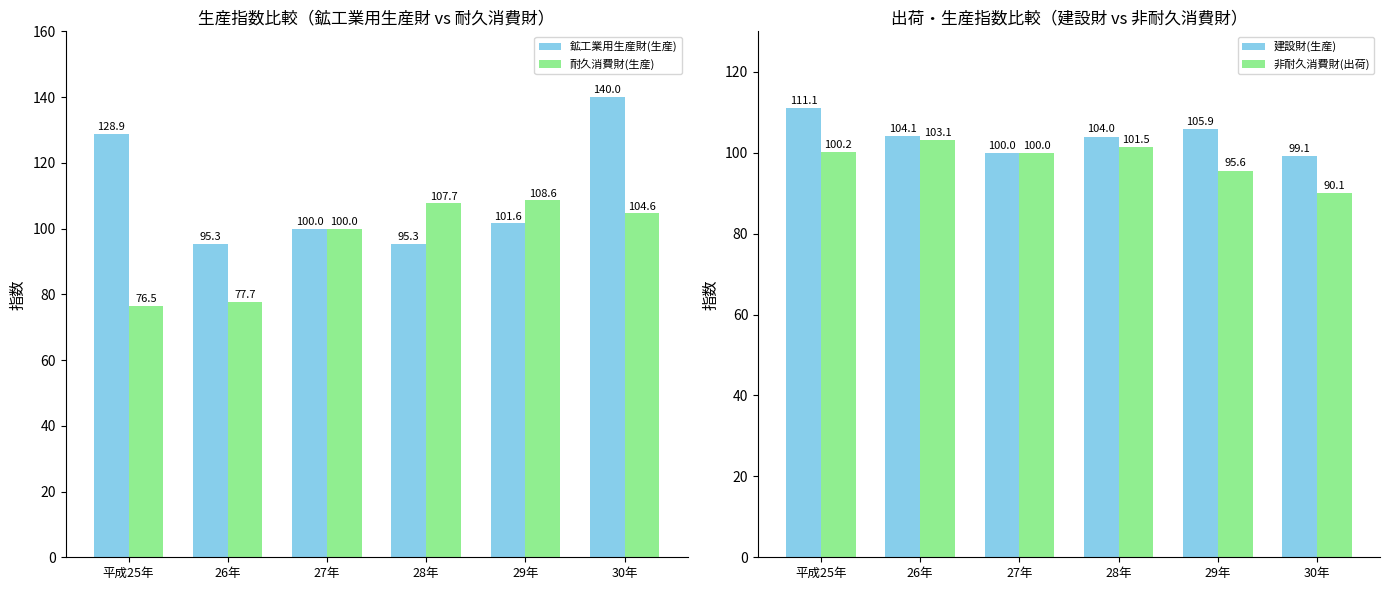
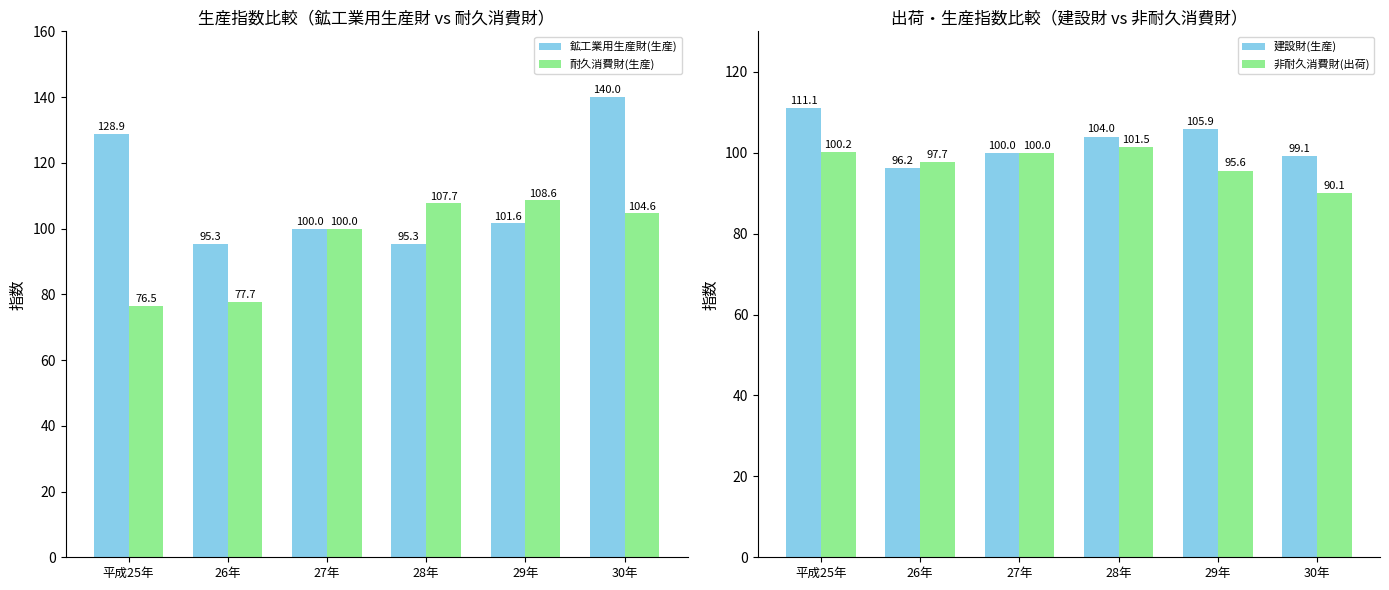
  {
    "生産指数比較（鉱工業用生産財 vs 耐久消費財）": {
      "鉱工業用生産財(生産)": {
        "平成25年": 128.9,
        "26年": 95.3,
        "27年": 100.0,
        "28年": 95.3,
        "29年": 101.6,
        "30年": 140.0
      },
      "耐久消費財(生産)": {
        "平成25年": 76.5,
        "26年": 77.7,
        "27年": 100.0,
        "28年": 107.7,
        "29年": 108.6,
        "30年": 104.6
      }
    },
    "出荷・生産指数比較（建設財 vs 非耐久消費財）": {
      "建設財(生産)": {
        "平成25年": 111.1,
-       "26年": 104.1,
+       "26年": 96.2,
        "27年": 100.0,
        "28年": 104.0,
        "29年": 105.9,
        "30年": 99.1
      },
      "非耐久消費財(出荷)": {
        "平成25年": 100.2,
-       "26年": 103.1,
+       "26年": 97.7,
        "27年": 100.0,
        "28年": 101.5,
        "29年": 95.6,
        "30年": 90.1
      }
    }
  }
